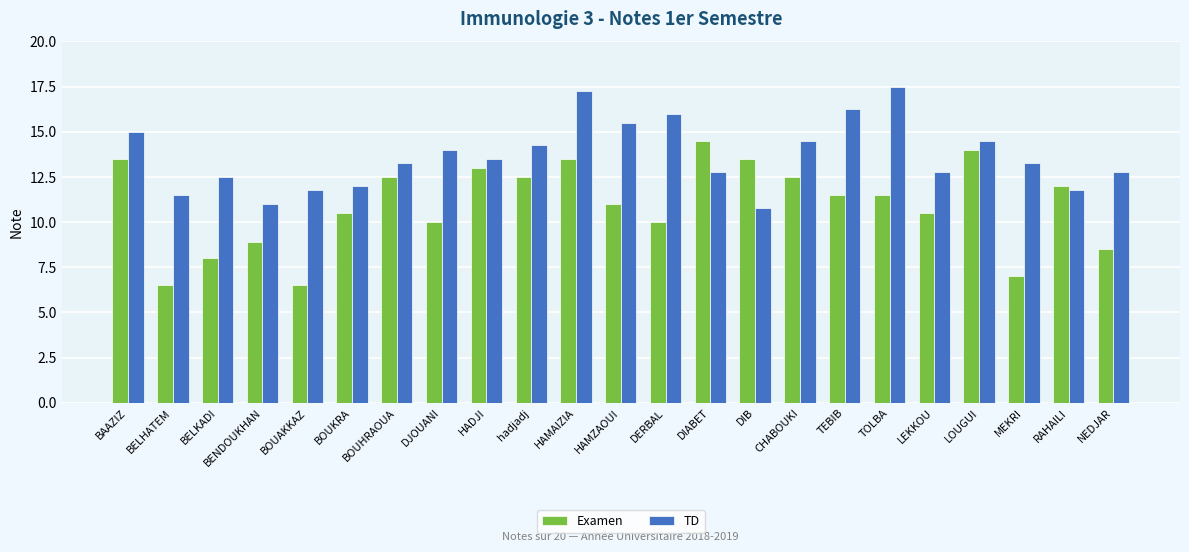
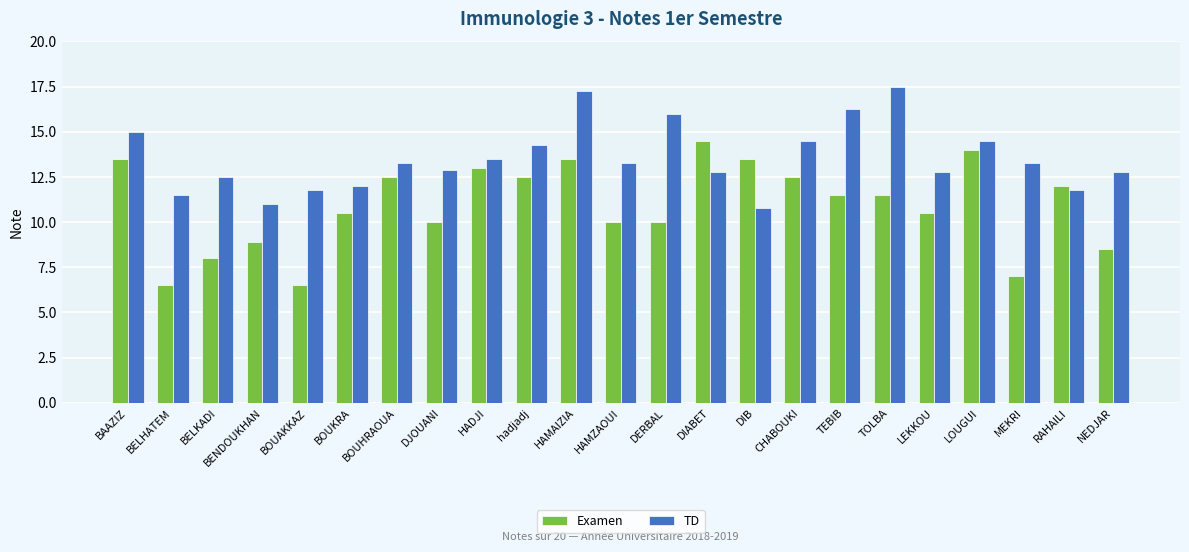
  {
    "Examen": {
      "BAAZIZ": 13.5,
      "BELHATEM": 6.5,
      "BELKADI": 8,
      "BENDOUKHAN": 9,
      "BOUAKKAZ": 6.5,
      "BOUKRA": 10.5,
      "BOUHRAOUA": 12.5,
      "DJOUANI": 10,
      "HADJI": 13,
      "hadjadj": 12.5,
      "HAMAIZIA": 13.5,
-     "HAMZAOUI": 11,
+     "HAMZAOUI": 10,
      "DERBAL": 10,
      "DIABET": 14.5,
      "DIB": 13.5,
      "CHABOUKI": 12.5,
      "TEBIB": 11.5,
      "TOLBA": 11.5,
      "LEKKOU": 10.5,
      "LOUGUI": 14,
      "MEKRI": 7,
      "RAHAILI": 12,
      "NEDJAR": 8.5
    },
    "TD": {
      "BAAZIZ": 15.0,
      "BELHATEM": 11.5,
      "BELKADI": 12.5,
      "BENDOUKHAN": 11.0,
      "BOUAKKAZ": 11.8,
      "BOUKRA": 12.0,
      "BOUHRAOUA": 13.3,
-     "DJOUANI": 14.0,
+     "DJOUANI": 12.9,
      "HADJI": 13.5,
      "hadjadj": 14.3,
      "HAMAIZIA": 17.3,
-     "HAMZAOUI": 15.5,
+     "HAMZAOUI": 13.3,
      "DERBAL": 16.0,
      "DIABET": 12.8,
      "DIB": 10.8,
      "CHABOUKI": 14.5,
      "TEBIB": 16.3,
      "TOLBA": 17.5,
      "LEKKOU": 12.8,
      "LOUGUI": 14.5,
      "MEKRI": 13.3,
      "RAHAILI": 11.8,
      "NEDJAR": 12.8
    }
  }
